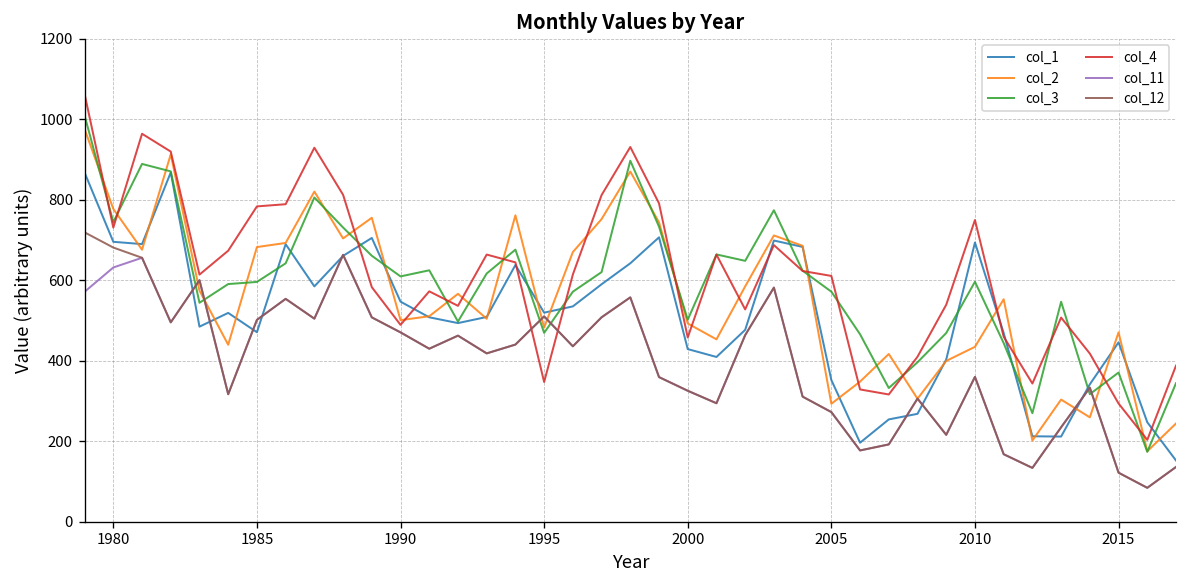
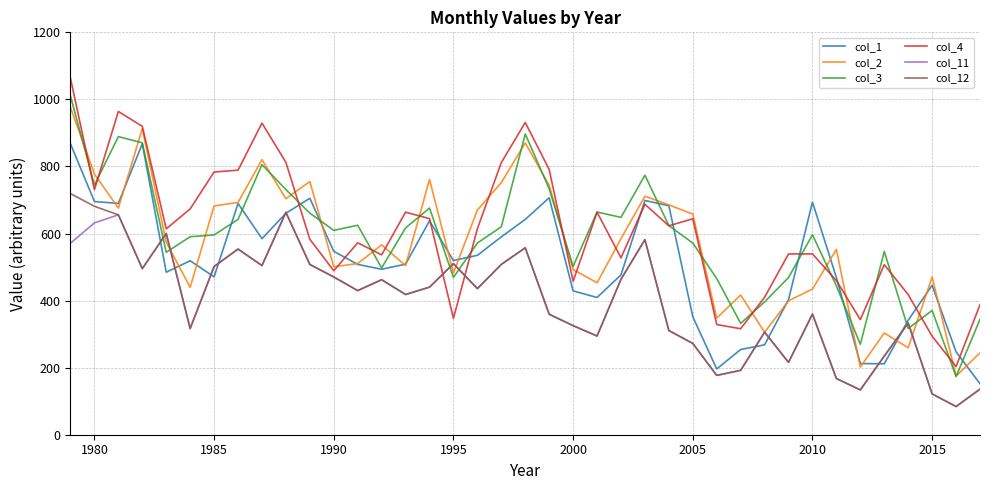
  {
    "col_1": {
      "1980": 700,
      "1985": 470,
      "1990": 550,
      "1995": 520,
      "2000": 430,
      "2005": 350,
      "2010": 690,
      "2015": 450
    },
    "col_2": {
      "1980": 780,
      "1985": 680,
      "1990": 500,
      "1995": 480,
      "2000": 490,
-     "2005": 290,
+     "2005": 660,
      "2010": 430,
      "2015": 470
    },
    "col_3": {
      "1980": 740,
      "1985": 600,
      "1990": 610,
      "1995": 470,
      "2000": 500,
      "2005": 570,
      "2010": 600,
      "2015": 370
    },
    "col_4": {
      "1980": 730,
      "1985": 780,
      "1990": 490,
      "1995": 350,
      "2000": 460,
-     "2005": 610,
-     "2010": 750,
+     "2005": 640,
+     "2010": 540,
      "2015": 290
    },
    "col_11": {
      "1980": 630
    },
    "col_12": {
      "1980": 680
    }
  }
